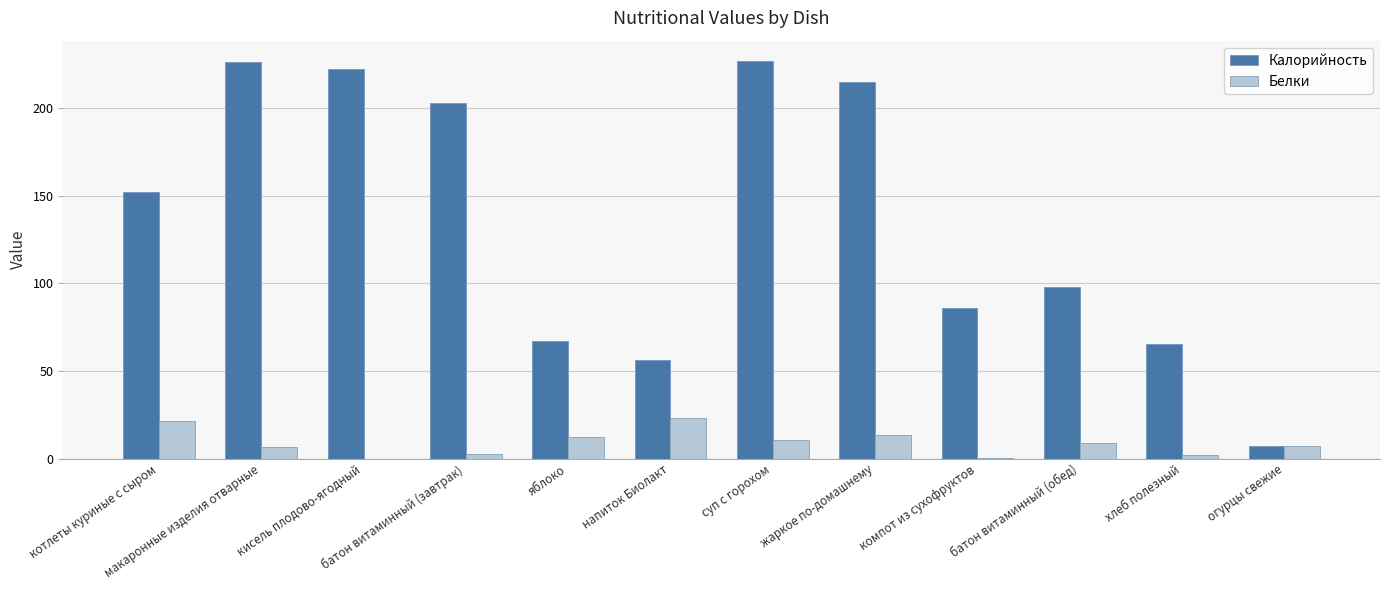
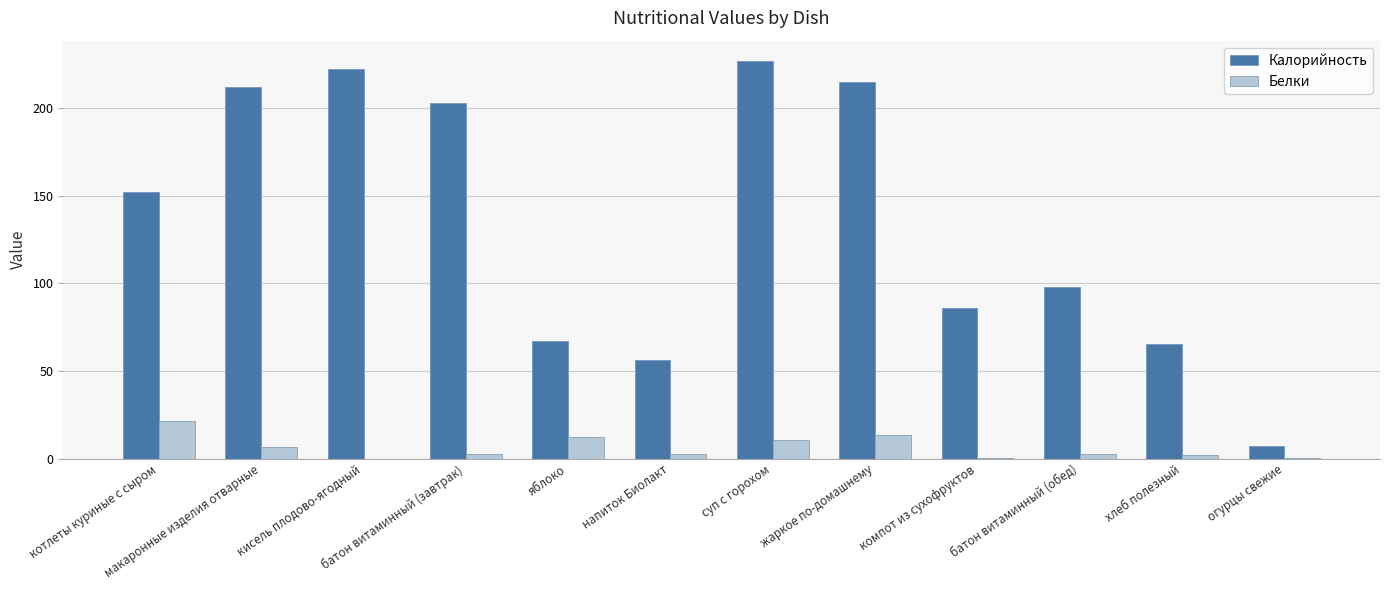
  {
    "Калорийность": {
      "котлеты куриные с сыром": 152,
-     "макаронные изделия отварные": 226,
+     "макаронные изделия отварные": 212,
      "кисель плодово-ягодный": 222,
      "батон витаминный (завтрак)": 203,
      "яблоко": 67,
      "напиток Биолакт": 56,
      "суп с горохом": 227,
      "жаркое по-домашнему": 215,
      "компот из сухофруктов": 86,
      "батон витаминный (обед)": 98,
      "хлеб полезный": 65,
      "огурцы свежие": 7
    },
    "Белки": {
      "котлеты куриные с сыром": 21,
      "макаронные изделия отварные": 7,
      "кисель плодово-ягодный": 0,
      "батон витаминный (завтрак)": 3,
      "яблоко": 12,
-     "напиток Биолакт": 23,
+     "напиток Биолакт": 3,
      "суп с горохом": 11,
      "жаркое по-домашнему": 13,
-     "батон витаминный (обед)": 9,
+     "батон витаминный (обед)": 3,
      "хлеб полезный": 2,
-     "огурцы свежие": 7
+     "огурцы свежие": 0
    }
  }
